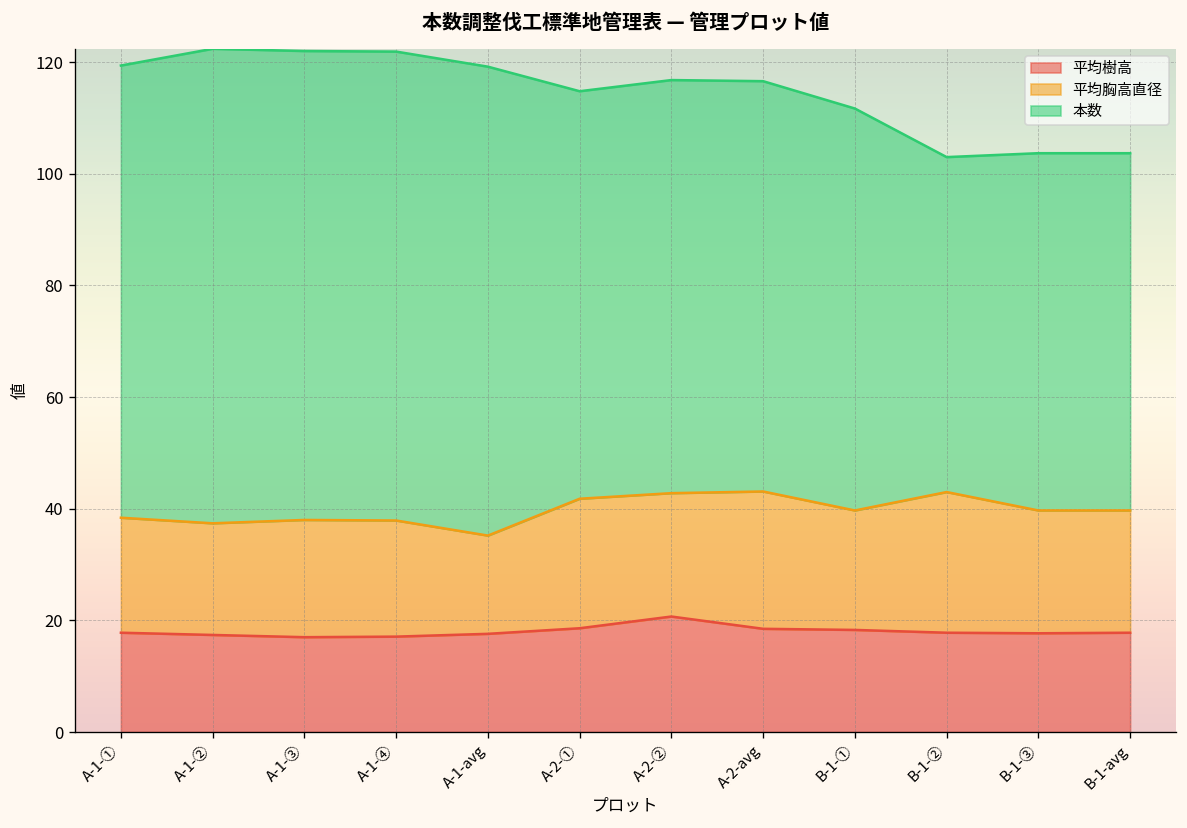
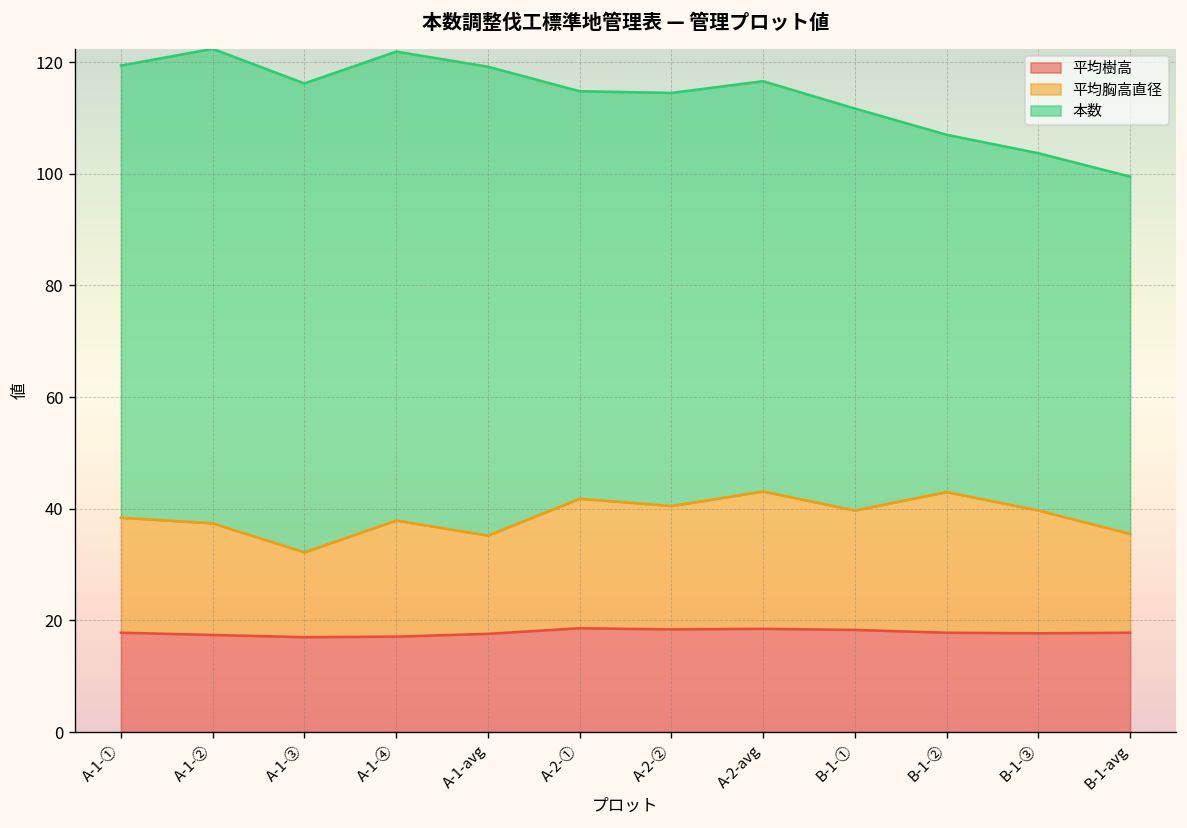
  {
    "平均樹高": {
      "A-1-①": 18,
      "A-1-②": 17,
      "A-1-③": 17,
      "A-1-④": 17,
      "A-1-avg": 18,
      "A-2-①": 19,
-     "A-2-②": 21,
+     "A-2-②": 18,
      "A-2-avg": 19,
      "B-1-①": 18,
      "B-1-②": 18,
      "B-1-③": 18,
      "B-1-avg": 18
    },
    "平均胸高直径": {
      "A-1-①": 21,
      "A-1-②": 20,
-     "A-1-③": 21,
+     "A-1-③": 15,
      "A-1-④": 21,
      "A-1-avg": 18,
      "A-2-①": 23,
      "A-2-②": 22,
      "A-2-avg": 25,
      "B-1-①": 21,
      "B-1-②": 25,
      "B-1-③": 22,
-     "B-1-avg": 22
+     "B-1-avg": 18
    },
    "本数": {
      "A-1-①": 81,
      "A-1-②": 85,
      "A-1-③": 84,
      "A-1-④": 84,
      "A-1-avg": 84,
      "A-2-①": 73,
      "A-2-②": 74,
      "A-2-avg": 74,
      "B-1-①": 72,
-     "B-1-②": 60,
+     "B-1-②": 64,
      "B-1-③": 64,
      "B-1-avg": 64
    }
  }
